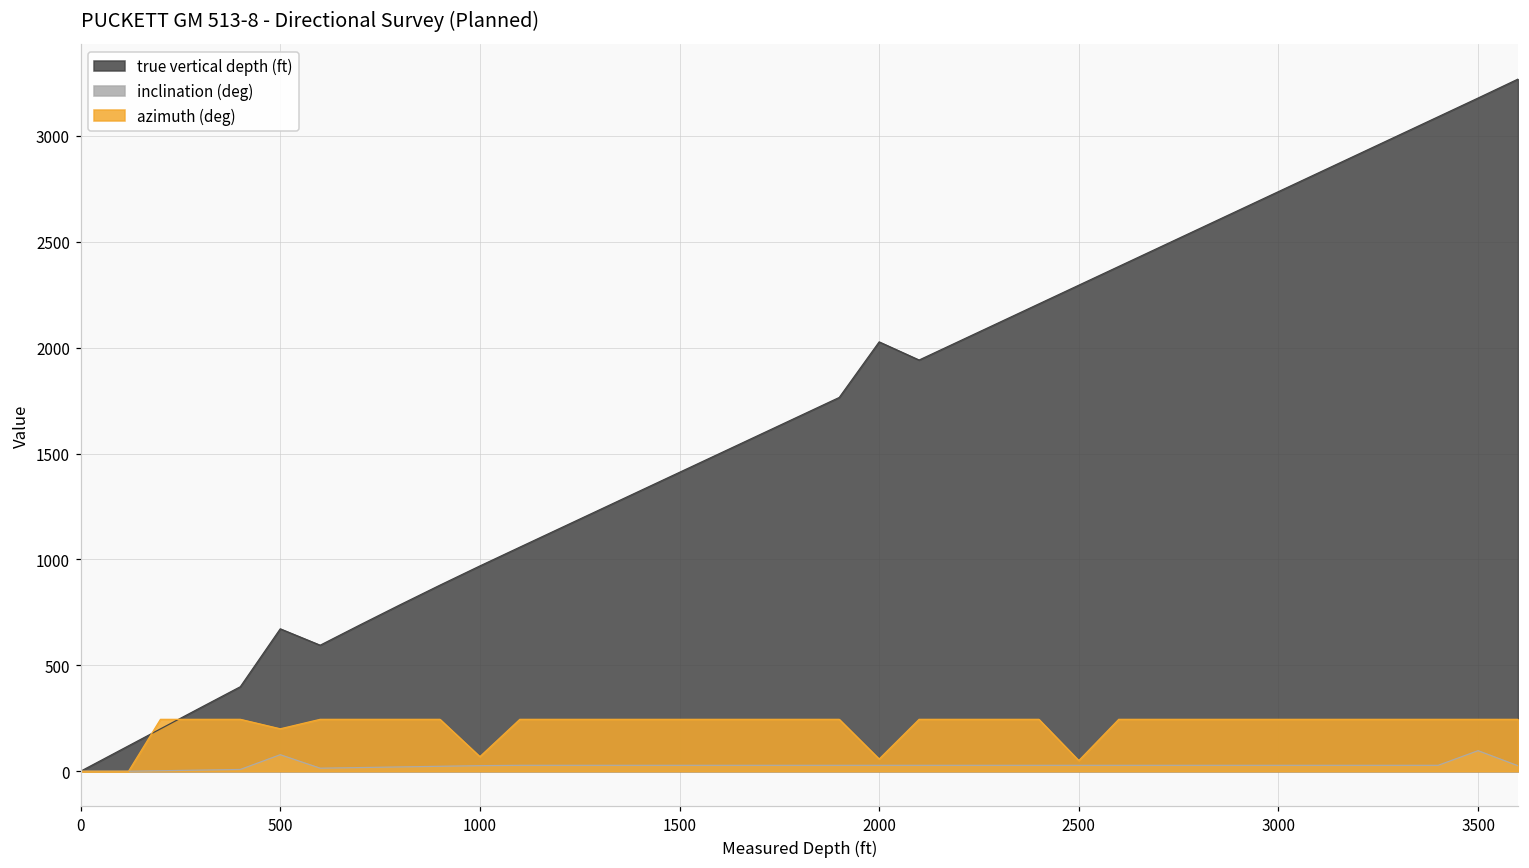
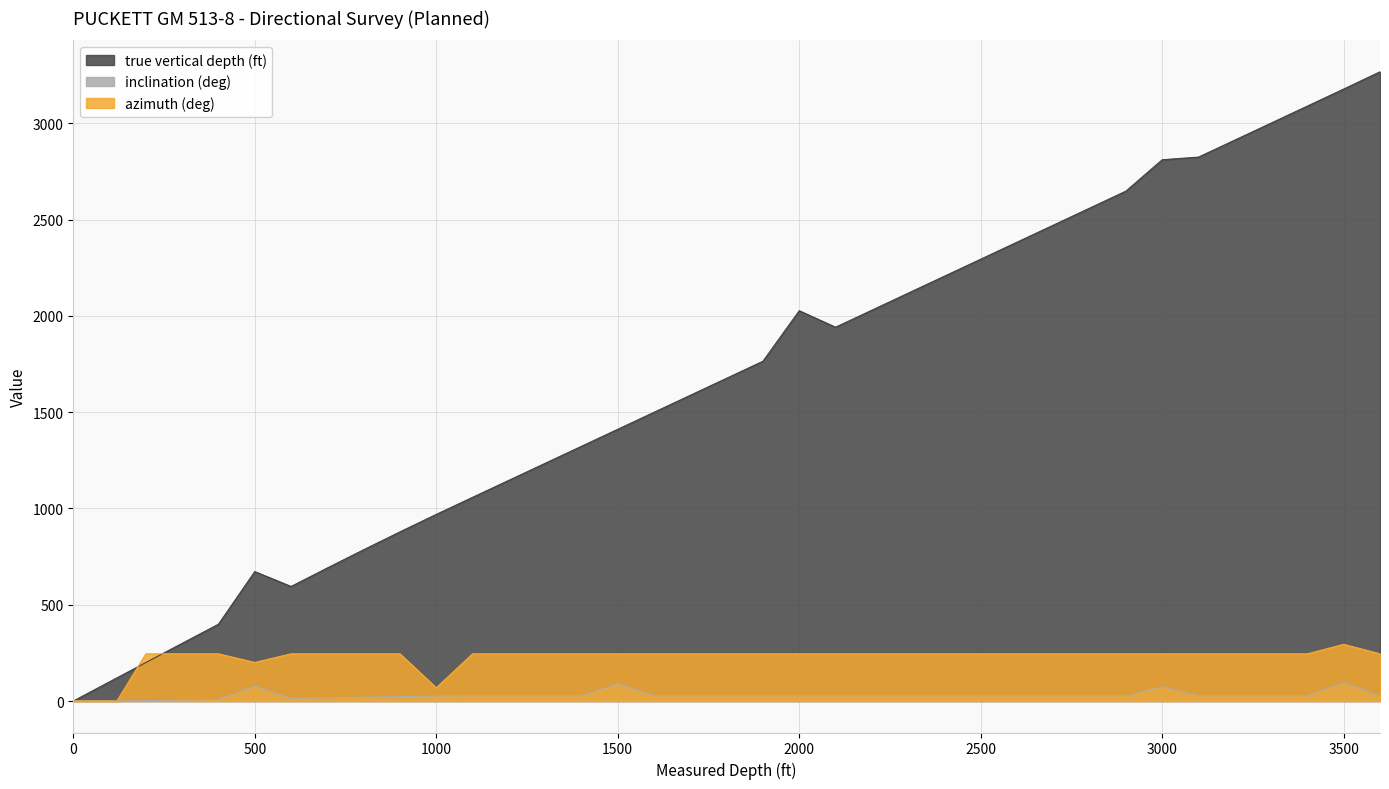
  {
    "true vertical depth (ft)": {
      "500": 670,
      "1000": 970,
      "1500": 1410,
      "2000": 2030,
      "2500": 2290,
-     "3000": 2740,
+     "3000": 2810,
      "3500": 3180
    },
    "inclination (deg)": {
      "500": 80,
      "1000": 30,
-     "1500": 30,
+     "1500": 90,
      "2000": 30,
      "2500": 30,
-     "3000": 30,
+     "3000": 70,
      "3500": 100
    },
    "azimuth (deg)": {
      "500": 200,
      "1000": 70,
      "1500": 250,
-     "2000": 60,
-     "2500": 50,
+     "2000": 250,
+     "2500": 250,
      "3000": 250,
-     "3500": 250
+     "3500": 290
    }
  }
